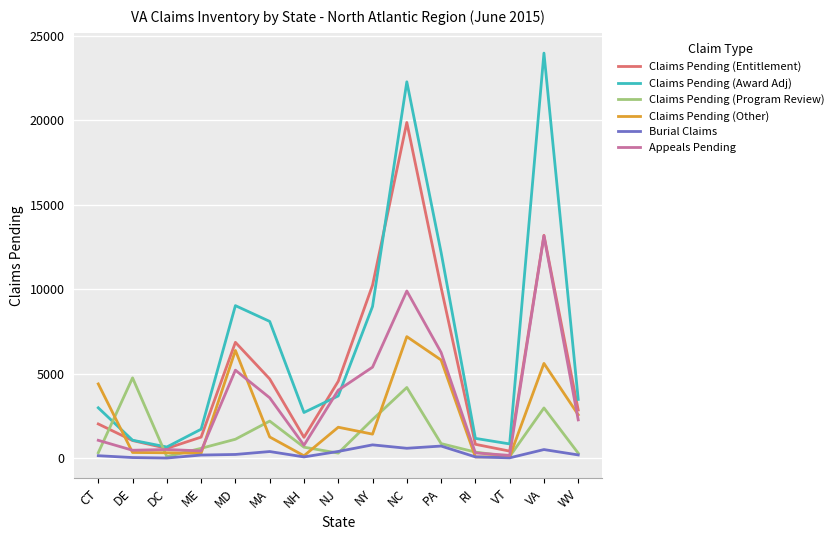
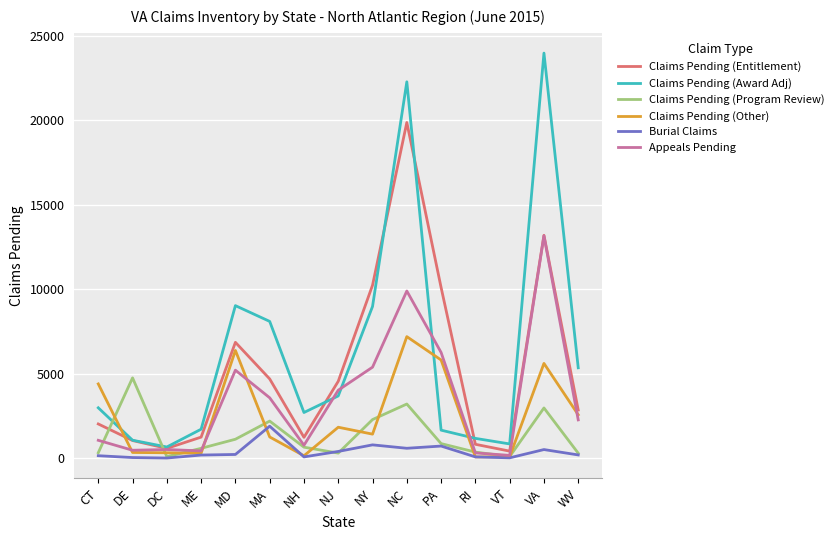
  {
    "Claims Pending (Award Adj)": {
      "CT": 3000,
      "ME": 1700,
      "MD": 9000,
      "MA": 8100,
      "NH": 2700,
      "NJ": 3700,
      "NY": 9000,
      "NC": 22300,
-     "PA": 12200,
+     "PA": 1700,
      "RI": 1200,
      "VT": 900,
      "VA": 24000,
-     "WV": 3500
+     "WV": 5400
    },
    "Claims Pending (Program Review)": {
      "CT": 300,
      "DE": 4800,
      "ME": 600,
      "MD": 1100,
      "MA": 2200,
      "NY": 2300,
-     "NC": 4200,
+     "NC": 3200,
      "VA": 3000
    },
    "Claims Pending (Other)": {
      "CT": 4400,
      "DC": 300,
      "MD": 6400,
      "MA": 1300,
      "NJ": 1800,
      "NY": 1400,
      "NC": 7200,
      "PA": 5800,
      "VA": 5600,
      "WV": 2600
    },
    "Burial Claims": {
      "CT": 200,
      "DE": 0,
      "MD": 200,
-     "MA": 400,
+     "MA": 1900,
      "NY": 800,
      "NC": 600,
      "VA": 500
    }
  }
